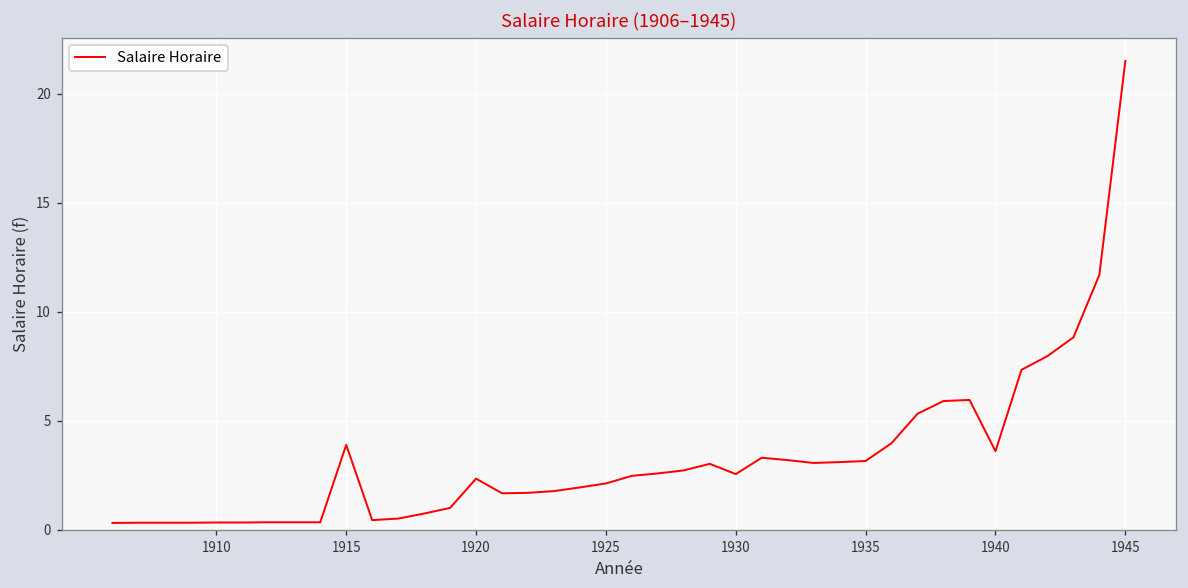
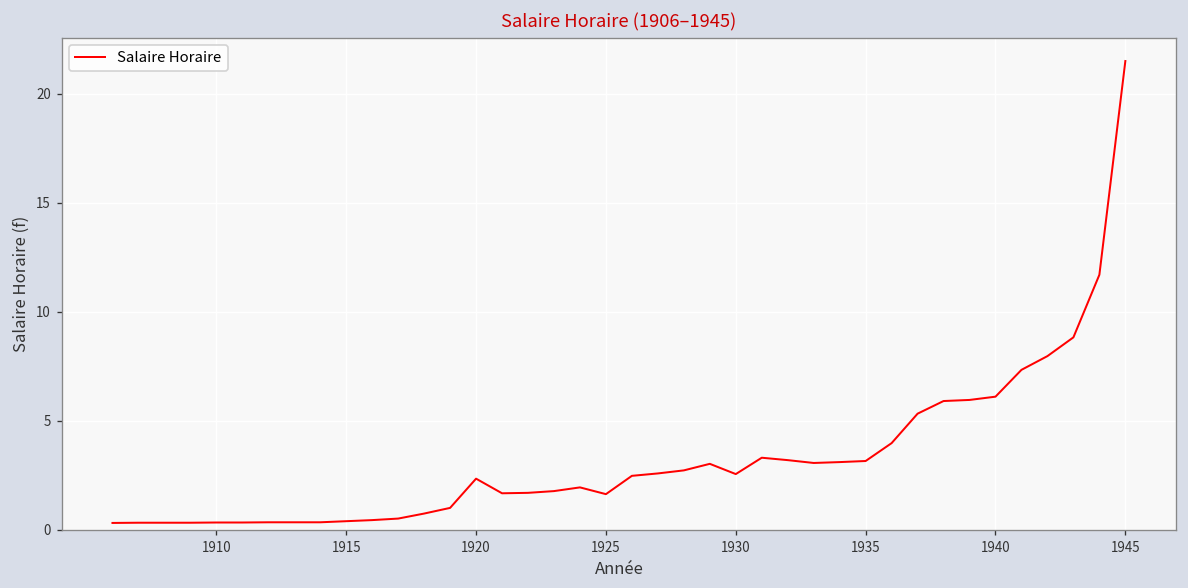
  {
    "1910": 0.3,
-   "1915": 3.9,
+   "1915": 0.4,
    "1920": 2.3,
-   "1925": 2.1,
+   "1925": 1.6,
    "1930": 2.6,
    "1935": 3.2,
-   "1940": 3.6,
+   "1940": 6.1,
    "1945": 21.5
  }
